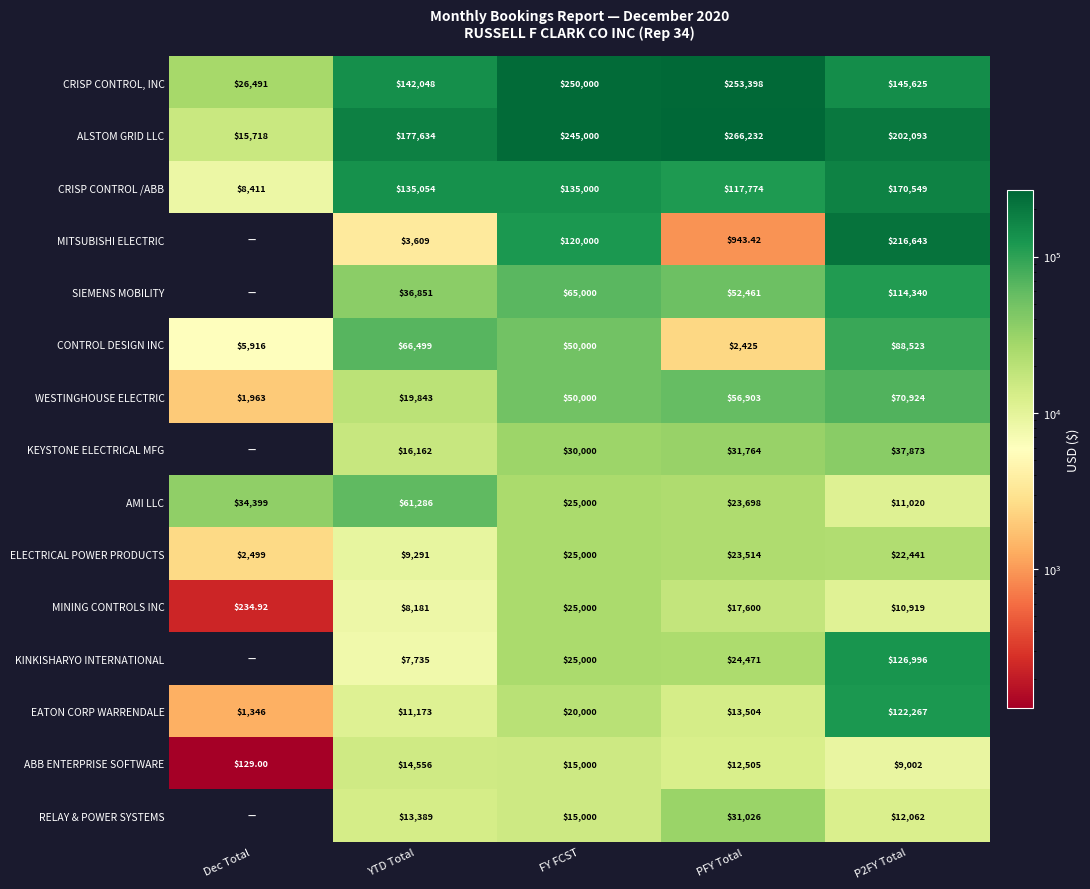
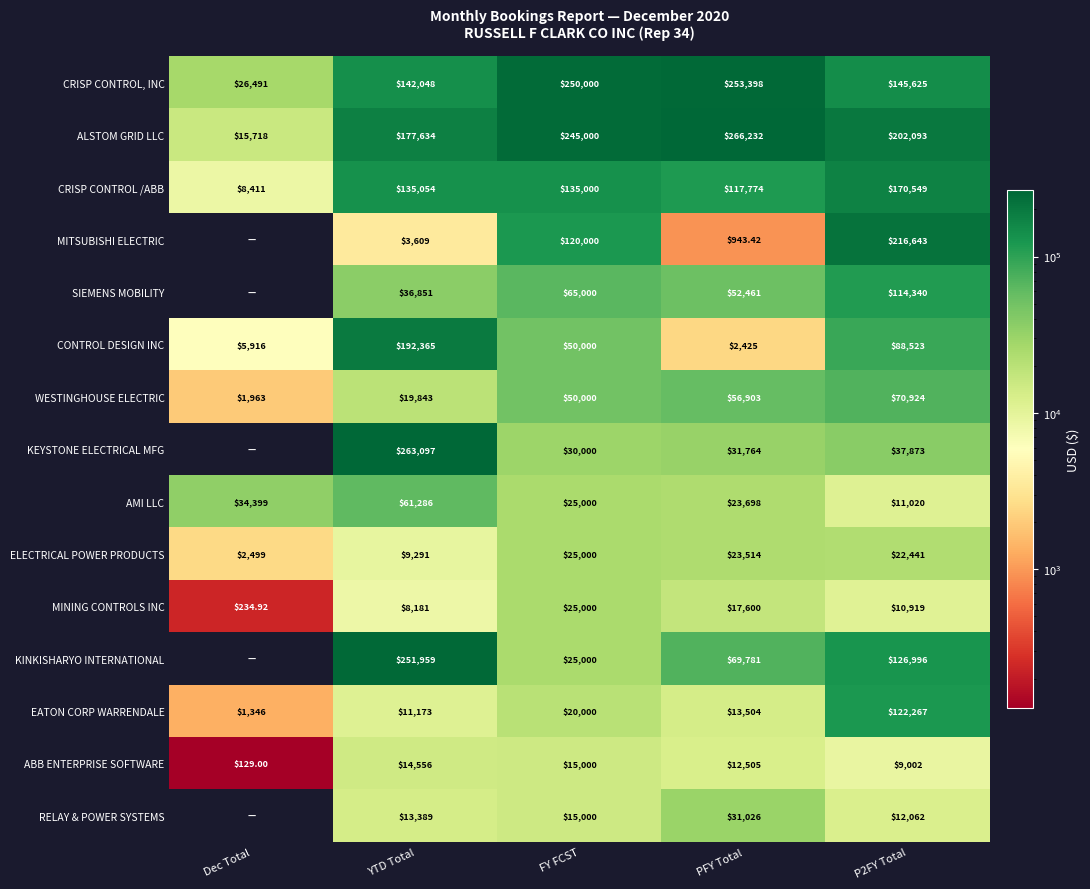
  {
    "CRISP CONTROL, INC": {
      "Dec Total": "$26,491",
      "YTD Total": "$142,048",
      "FY FCST": "$250,000",
      "PFY Total": "$253,398",
      "P2FY Total": "$145,625"
    },
    "ALSTOM GRID LLC": {
      "Dec Total": "$15,718",
      "YTD Total": "$177,634",
      "FY FCST": "$245,000",
      "PFY Total": "$266,232",
      "P2FY Total": "$202,093"
    },
    "CRISP CONTROL /ABB": {
      "Dec Total": "$8,411",
      "YTD Total": "$135,054",
      "FY FCST": "$135,000",
      "PFY Total": "$117,774",
      "P2FY Total": "$170,549"
    },
    "MITSUBISHI ELECTRIC": {
      "YTD Total": "$3,609",
      "FY FCST": "$120,000",
      "PFY Total": "$943.42",
      "P2FY Total": "$216,643"
    },
    "SIEMENS MOBILITY": {
      "YTD Total": "$36,851",
      "FY FCST": "$65,000",
      "PFY Total": "$52,461",
      "P2FY Total": "$114,340"
    },
    "CONTROL DESIGN INC": {
      "Dec Total": "$5,916",
-     "YTD Total": "$66,499",
+     "YTD Total": "$192,365",
      "FY FCST": "$50,000",
      "PFY Total": "$2,425",
      "P2FY Total": "$88,523"
    },
    "WESTINGHOUSE ELECTRIC": {
      "Dec Total": "$1,963",
      "YTD Total": "$19,843",
      "FY FCST": "$50,000",
      "PFY Total": "$56,903",
      "P2FY Total": "$70,924"
    },
    "KEYSTONE ELECTRICAL MFG": {
-     "YTD Total": "$16,162",
+     "YTD Total": "$263,097",
      "FY FCST": "$30,000",
      "PFY Total": "$31,764",
      "P2FY Total": "$37,873"
    },
    "AMI LLC": {
      "Dec Total": "$34,399",
      "YTD Total": "$61,286",
      "FY FCST": "$25,000",
      "PFY Total": "$23,698",
      "P2FY Total": "$11,020"
    },
    "ELECTRICAL POWER PRODUCTS": {
      "Dec Total": "$2,499",
      "YTD Total": "$9,291",
      "FY FCST": "$25,000",
      "PFY Total": "$23,514",
      "P2FY Total": "$22,441"
    },
    "MINING CONTROLS INC": {
      "Dec Total": "$234.92",
      "YTD Total": "$8,181",
      "FY FCST": "$25,000",
      "PFY Total": "$17,600",
      "P2FY Total": "$10,919"
    },
    "KINKISHARYO INTERNATIONAL": {
-     "YTD Total": "$7,735",
+     "YTD Total": "$251,959",
      "FY FCST": "$25,000",
-     "PFY Total": "$24,471",
+     "PFY Total": "$69,781",
      "P2FY Total": "$126,996"
    },
    "EATON CORP WARRENDALE": {
      "Dec Total": "$1,346",
      "YTD Total": "$11,173",
      "FY FCST": "$20,000",
      "PFY Total": "$13,504",
      "P2FY Total": "$122,267"
    },
    "ABB ENTERPRISE SOFTWARE": {
      "Dec Total": "$129.00",
      "YTD Total": "$14,556",
      "FY FCST": "$15,000",
      "PFY Total": "$12,505",
      "P2FY Total": "$9,002"
    },
    "RELAY & POWER SYSTEMS": {
      "YTD Total": "$13,389",
      "FY FCST": "$15,000",
      "PFY Total": "$31,026",
      "P2FY Total": "$12,062"
    }
  }
